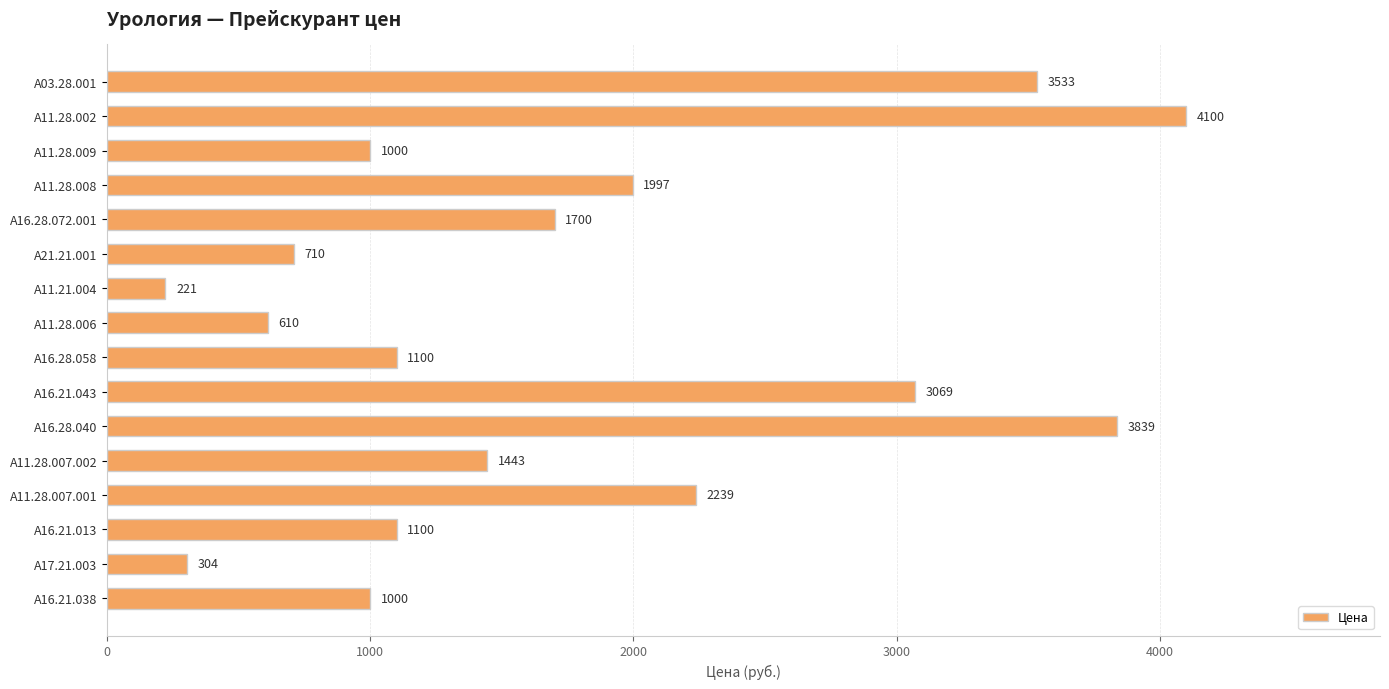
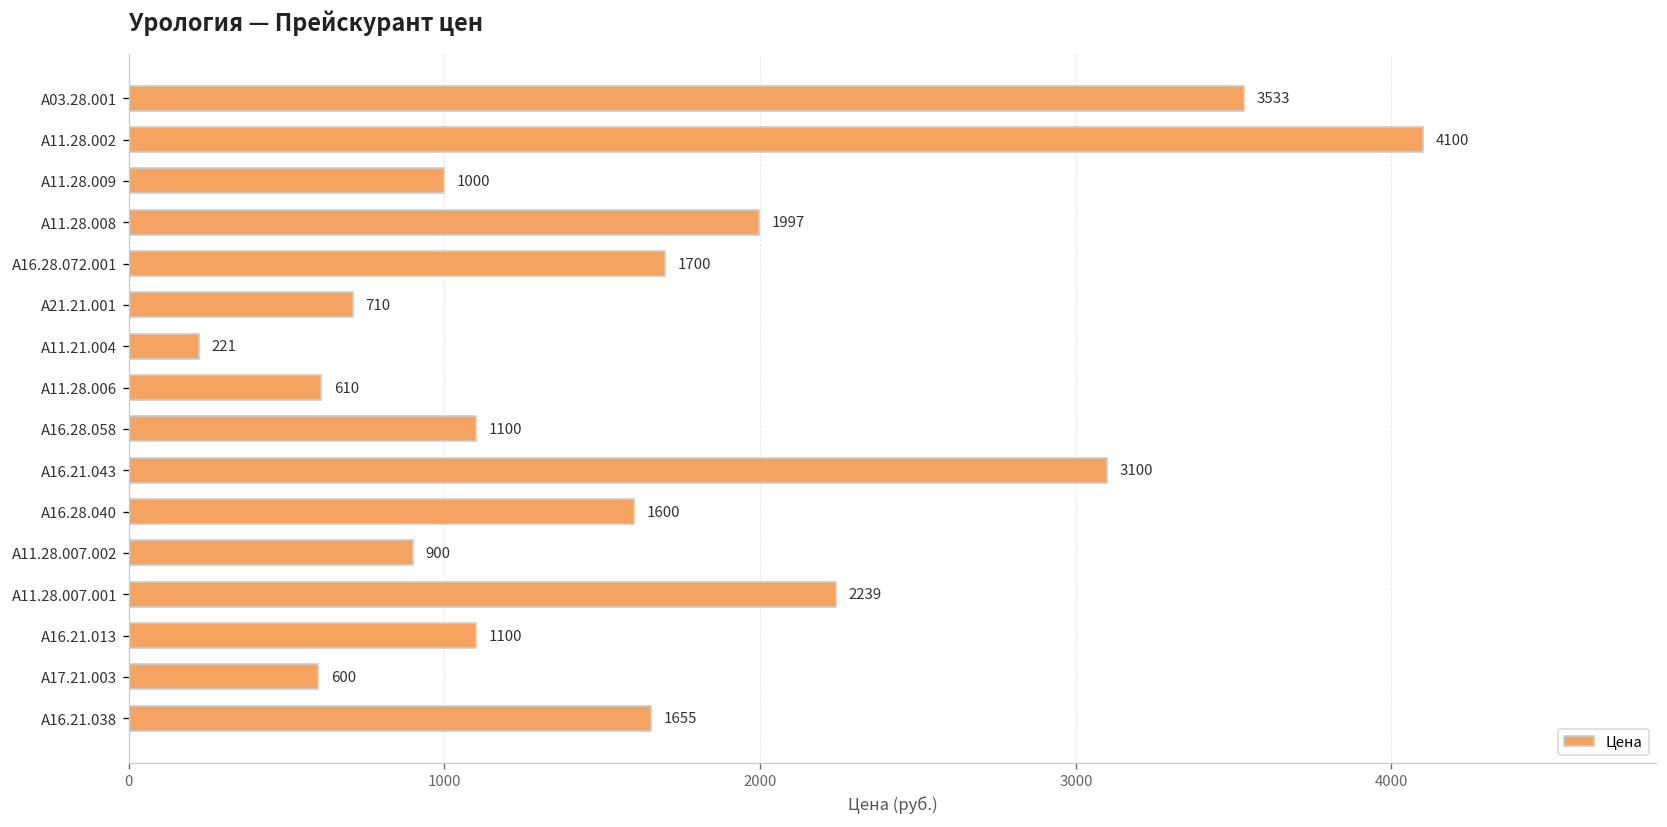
  {
    "А03.28.001": 3533,
    "A11.28.002": 4100,
    "А11.28.009": 1000,
    "А11.28.008": 1997,
    "A16.28.072.001": 1700,
    "А21.21.001": 710,
    "А11.21.004": 221,
    "A11.28.006": 610,
    "A16.28.058": 1100,
-   "A16.21.043": 3069,
-   "A16.28.040": 3839,
-   "А11.28.007.002": 1443,
+   "A16.21.043": 3100,
+   "A16.28.040": 1600,
+   "А11.28.007.002": 900,
    "А11.28.007.001": 2239,
    "А16.21.013": 1100,
-   "А17.21.003": 304,
-   "А16.21.038": 1000
+   "А17.21.003": 600,
+   "А16.21.038": 1655
  }
